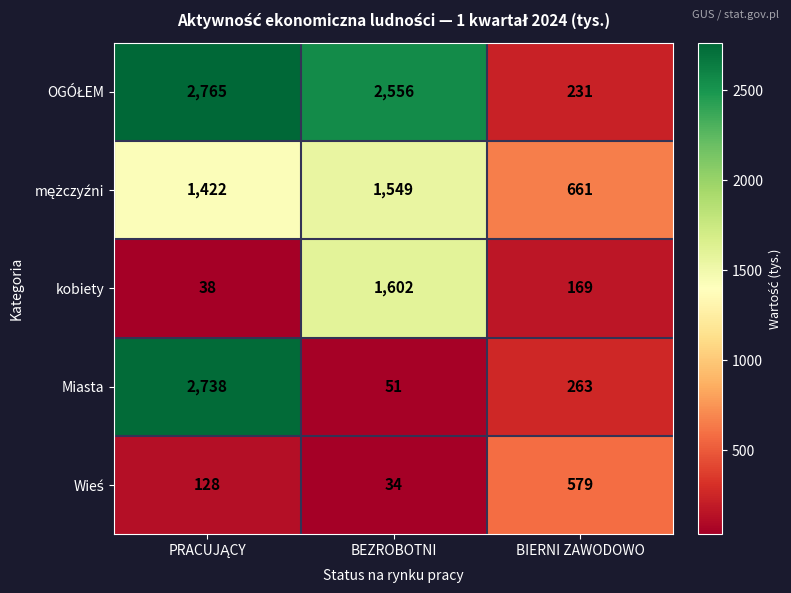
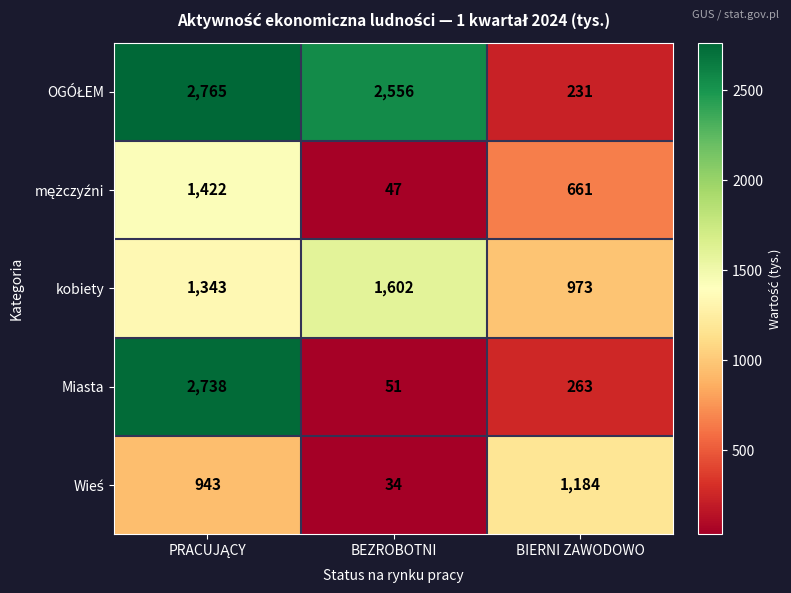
  {
    "OGÓŁEM": {
      "PRACUJĄCY": "2,765",
      "BEZROBOTNI": "2,556",
      "BIERNI ZAWODOWO": "231"
    },
    "mężczyźni": {
      "PRACUJĄCY": "1,422",
-     "BEZROBOTNI": "1,549",
+     "BEZROBOTNI": "47",
      "BIERNI ZAWODOWO": "661"
    },
    "kobiety": {
-     "PRACUJĄCY": "38",
+     "PRACUJĄCY": "1,343",
      "BEZROBOTNI": "1,602",
-     "BIERNI ZAWODOWO": "169"
+     "BIERNI ZAWODOWO": "973"
    },
    "Miasta": {
      "PRACUJĄCY": "2,738",
      "BEZROBOTNI": "51",
      "BIERNI ZAWODOWO": "263"
    },
    "Wieś": {
-     "PRACUJĄCY": "128",
+     "PRACUJĄCY": "943",
      "BEZROBOTNI": "34",
-     "BIERNI ZAWODOWO": "579"
+     "BIERNI ZAWODOWO": "1,184"
    }
  }
